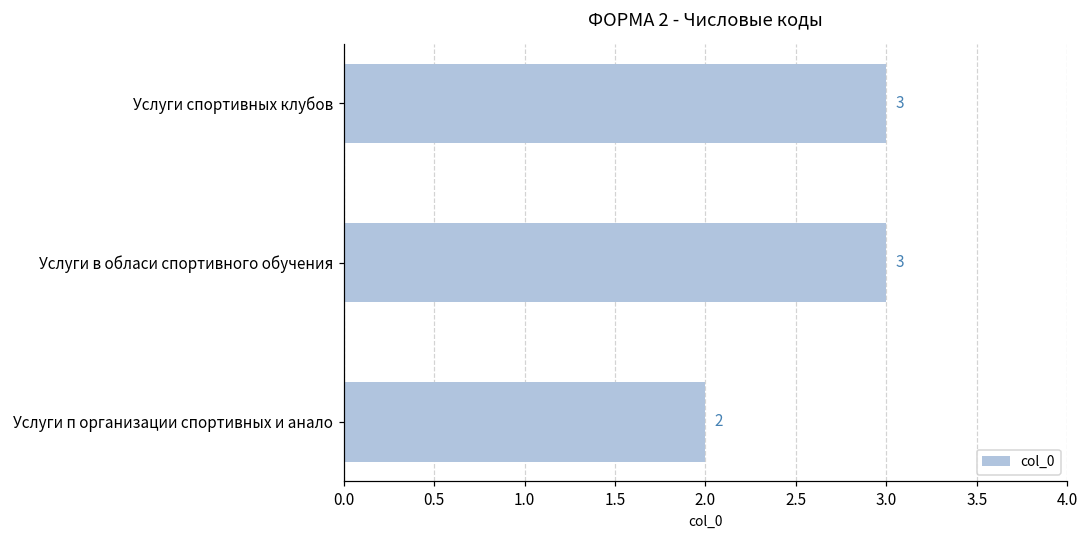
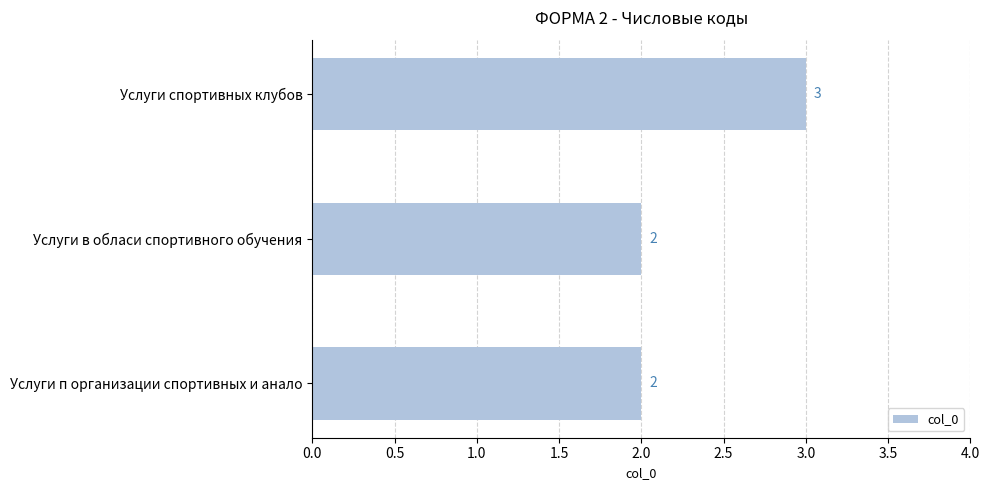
  {
    "Услуги спортивных клубов": 3,
-   "Услуги в обласи спортивного обучения": 3,
+   "Услуги в обласи спортивного обучения": 2,
    "Услуги п организации спортивных и анало": 2
  }
